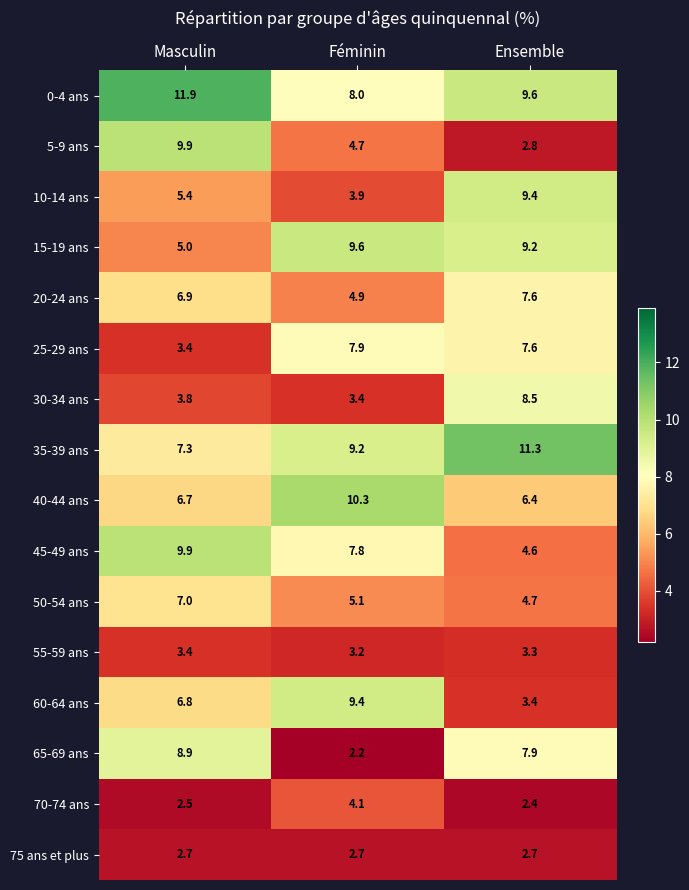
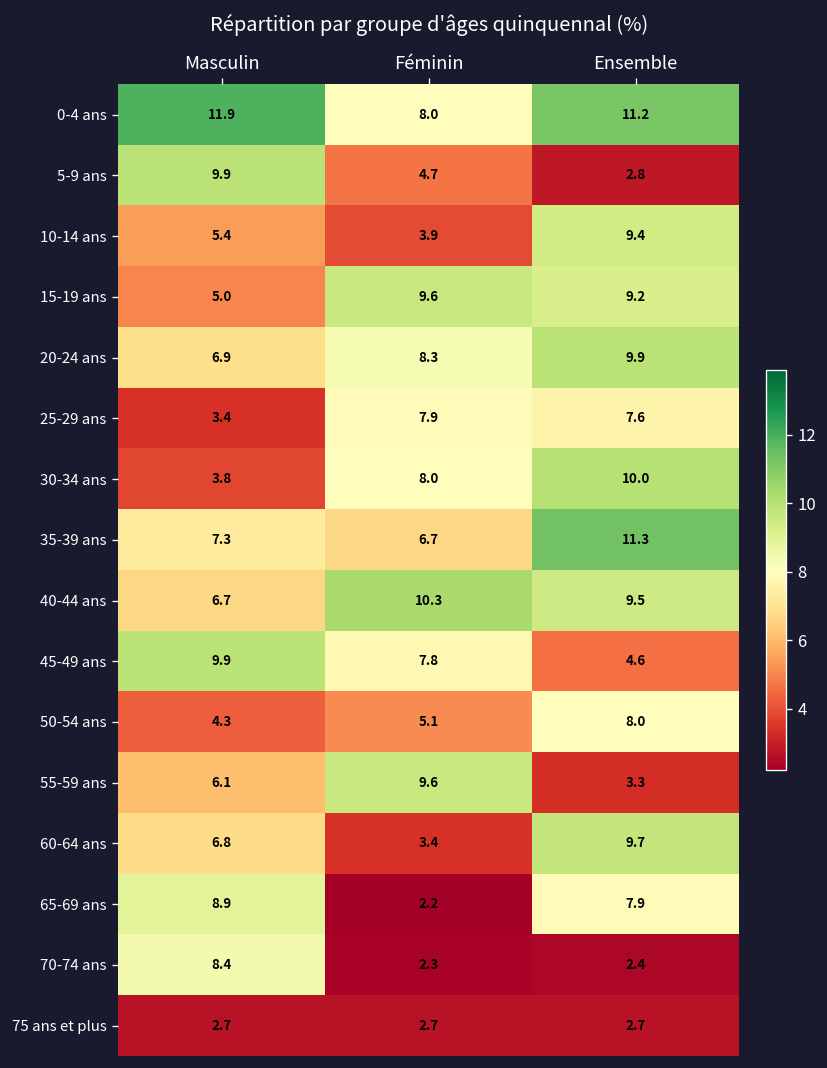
  {
    "0-4 ans": {
      "Masculin": 11.9,
      "Féminin": 8.0,
-     "Ensemble": 9.6
+     "Ensemble": 11.2
    },
    "5-9 ans": {
      "Masculin": 9.9,
      "Féminin": 4.7,
      "Ensemble": 2.8
    },
    "10-14 ans": {
      "Masculin": 5.4,
      "Féminin": 3.9,
      "Ensemble": 9.4
    },
    "15-19 ans": {
      "Masculin": 5.0,
      "Féminin": 9.6,
      "Ensemble": 9.2
    },
    "20-24 ans": {
      "Masculin": 6.9,
-     "Féminin": 4.9,
-     "Ensemble": 7.6
+     "Féminin": 8.3,
+     "Ensemble": 9.9
    },
    "25-29 ans": {
      "Masculin": 3.4,
      "Féminin": 7.9,
      "Ensemble": 7.6
    },
    "30-34 ans": {
      "Masculin": 3.8,
-     "Féminin": 3.4,
-     "Ensemble": 8.5
+     "Féminin": 8.0,
+     "Ensemble": 10.0
    },
    "35-39 ans": {
      "Masculin": 7.3,
-     "Féminin": 9.2,
+     "Féminin": 6.7,
      "Ensemble": 11.3
    },
    "40-44 ans": {
      "Masculin": 6.7,
      "Féminin": 10.3,
-     "Ensemble": 6.4
+     "Ensemble": 9.5
    },
    "45-49 ans": {
      "Masculin": 9.9,
      "Féminin": 7.8,
      "Ensemble": 4.6
    },
    "50-54 ans": {
-     "Masculin": 7.0,
+     "Masculin": 4.3,
      "Féminin": 5.1,
-     "Ensemble": 4.7
+     "Ensemble": 8.0
    },
    "55-59 ans": {
-     "Masculin": 3.4,
-     "Féminin": 3.2,
+     "Masculin": 6.1,
+     "Féminin": 9.6,
      "Ensemble": 3.3
    },
    "60-64 ans": {
      "Masculin": 6.8,
-     "Féminin": 9.4,
-     "Ensemble": 3.4
+     "Féminin": 3.4,
+     "Ensemble": 9.7
    },
    "65-69 ans": {
      "Masculin": 8.9,
      "Féminin": 2.2,
      "Ensemble": 7.9
    },
    "70-74 ans": {
-     "Masculin": 2.5,
-     "Féminin": 4.1,
+     "Masculin": 8.4,
+     "Féminin": 2.3,
      "Ensemble": 2.4
    },
    "75 ans et plus": {
      "Masculin": 2.7,
      "Féminin": 2.7,
      "Ensemble": 2.7
    }
  }
